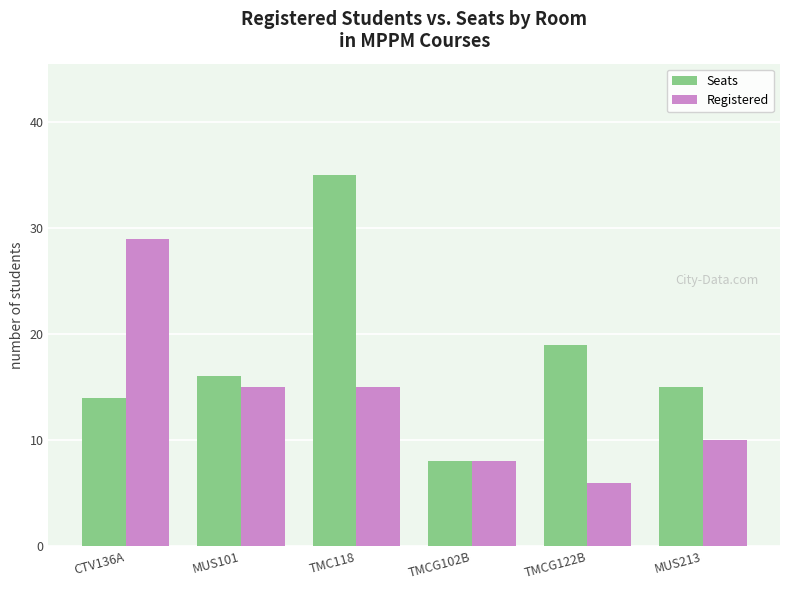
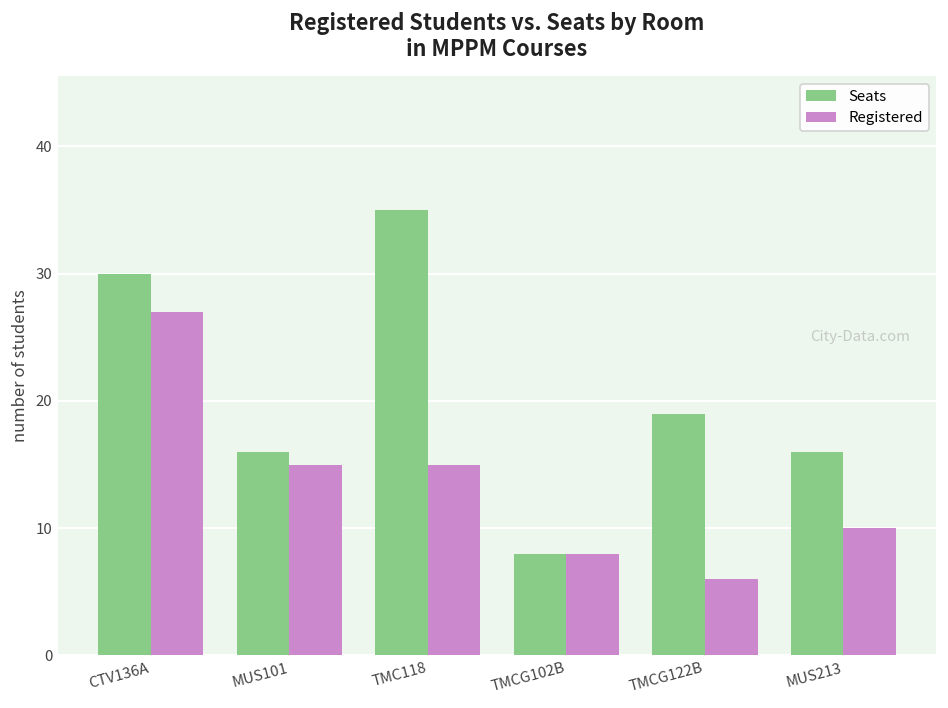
  {
    "Seats": {
-     "CTV136A": 14,
+     "CTV136A": 30,
      "MUS101": 16,
      "TMC118": 35,
      "TMCG102B": 8,
      "TMCG122B": 19,
-     "MUS213": 15
+     "MUS213": 16
    },
    "Registered": {
-     "CTV136A": 29,
+     "CTV136A": 27,
      "MUS101": 15,
      "TMC118": 15,
      "TMCG102B": 8,
      "TMCG122B": 6,
      "MUS213": 10
    }
  }
